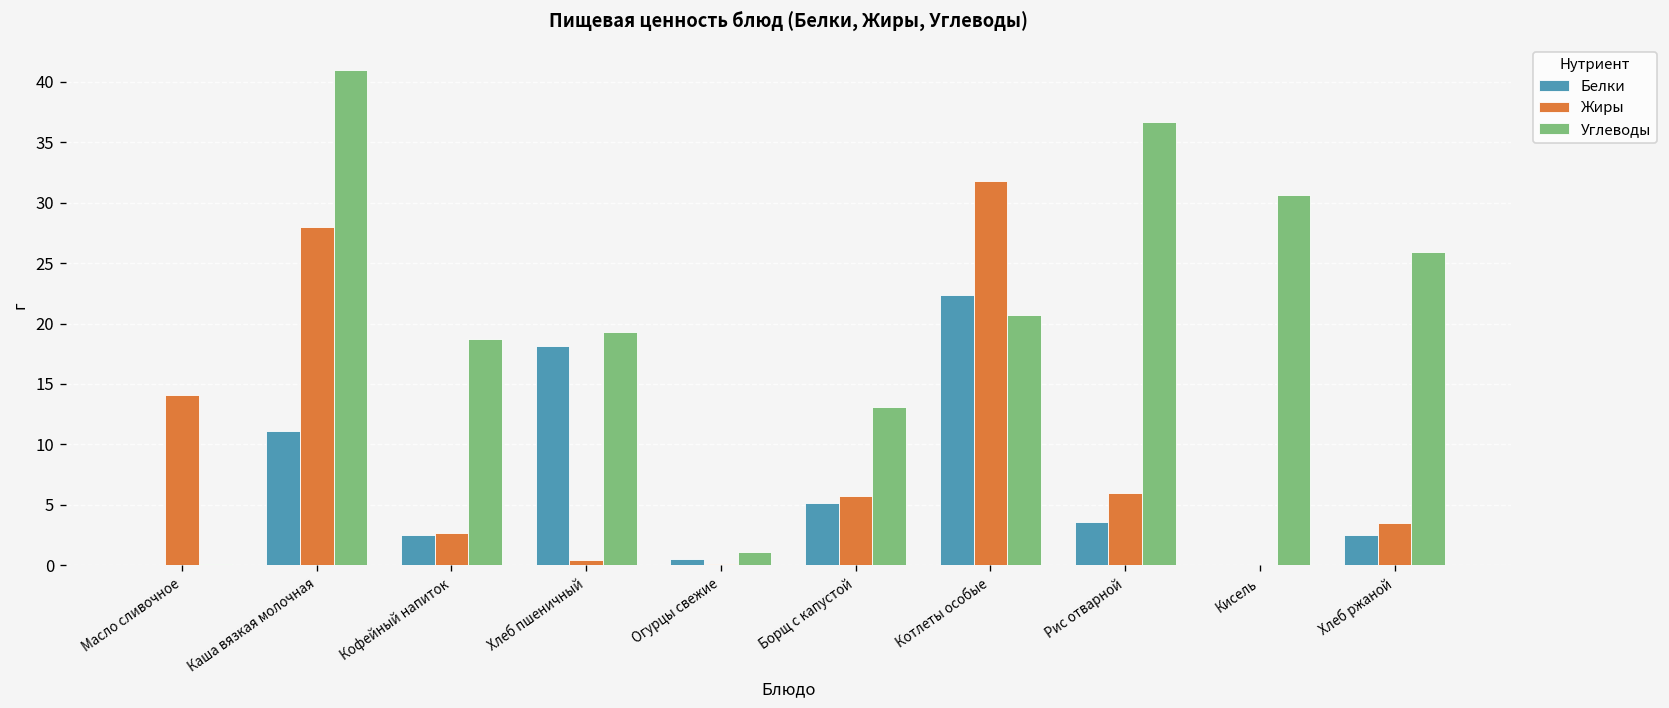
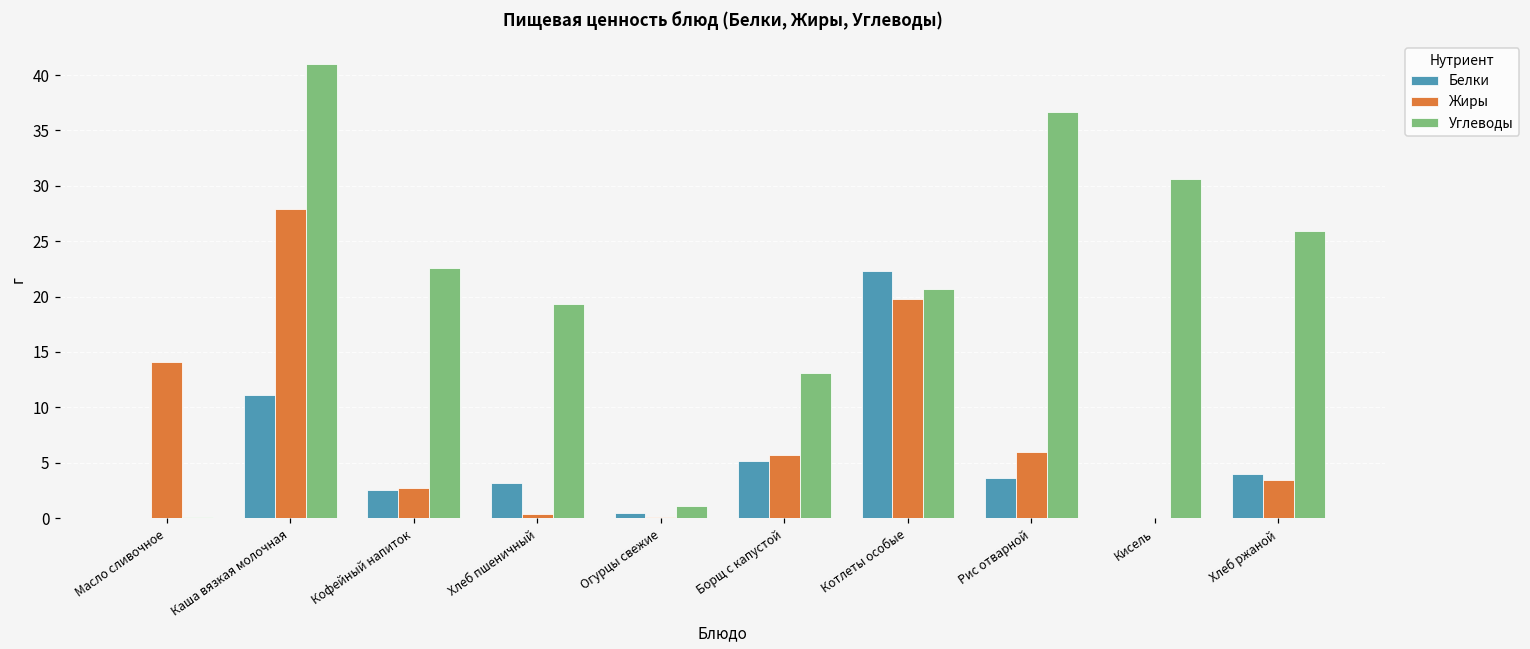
  {
    "Белки": {
      "Каша вязкая молочная": 11.1,
      "Кофейный напиток": 2.5,
-     "Хлеб пшеничный": 18.1,
+     "Хлеб пшеничный": 3.2,
      "Огурцы свежие": 0.5,
      "Борщ с капустой": 5.1,
      "Котлеты особые": 22.4,
      "Рис отварной": 3.6,
      "Кисель": 0.0,
-     "Хлеб ржаной": 2.5
+     "Хлеб ржаной": 4.0
    },
    "Жиры": {
      "Масло сливочное": 14.1,
      "Каша вязкая молочная": 28.0,
      "Кофейный напиток": 2.7,
      "Хлеб пшеничный": 0.4,
      "Борщ с капустой": 5.7,
-     "Котлеты особые": 31.8,
+     "Котлеты особые": 19.8,
      "Рис отварной": 6.0,
      "Кисель": 0.0,
      "Хлеб ржаной": 3.5
    },
    "Углеводы": {
      "Каша вязкая молочная": 41.0,
-     "Кофейный напиток": 18.7,
+     "Кофейный напиток": 22.6,
      "Хлеб пшеничный": 19.3,
      "Огурцы свежие": 1.1,
      "Борщ с капустой": 13.1,
      "Котлеты особые": 20.7,
      "Рис отварной": 36.7,
      "Кисель": 30.6,
      "Хлеб ржаной": 25.9
    }
  }
